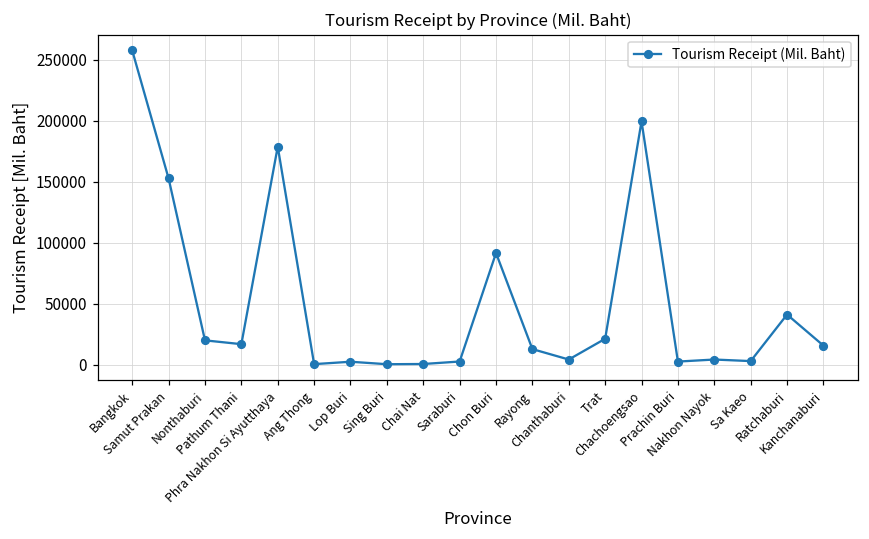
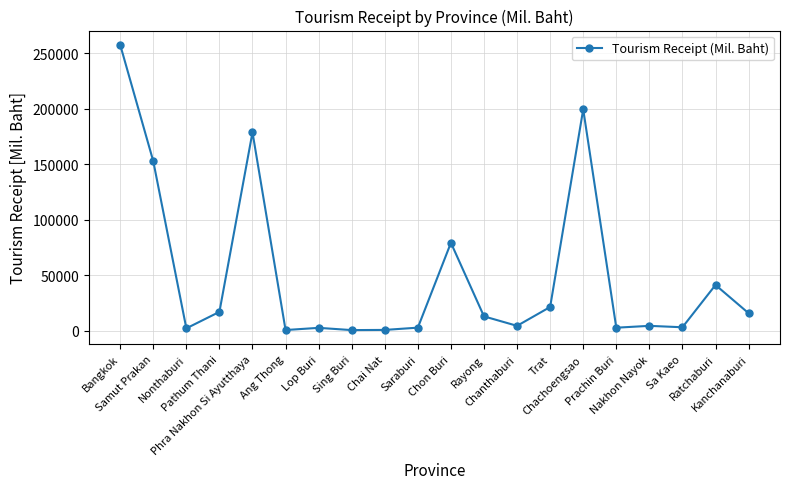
  {
    "Bangkok": 258000,
    "Samut Prakan": 153000,
-   "Nonthaburi": 20000,
+   "Nonthaburi": 2000,
    "Pathum Thani": 17000,
    "Phra Nakhon Si Ayutthaya": 179000,
    "Ang Thong": 0,
    "Lop Buri": 2000,
    "Sing Buri": 0,
    "Chai Nat": 1000,
    "Saraburi": 3000,
-   "Chon Buri": 92000,
+   "Chon Buri": 79000,
    "Rayong": 13000,
    "Chanthaburi": 4000,
    "Trat": 21000,
    "Chachoengsao": 200000,
    "Prachin Buri": 3000,
    "Nakhon Nayok": 4000,
    "Sa Kaeo": 3000,
    "Ratchaburi": 41000,
    "Kanchanaburi": 16000
  }
